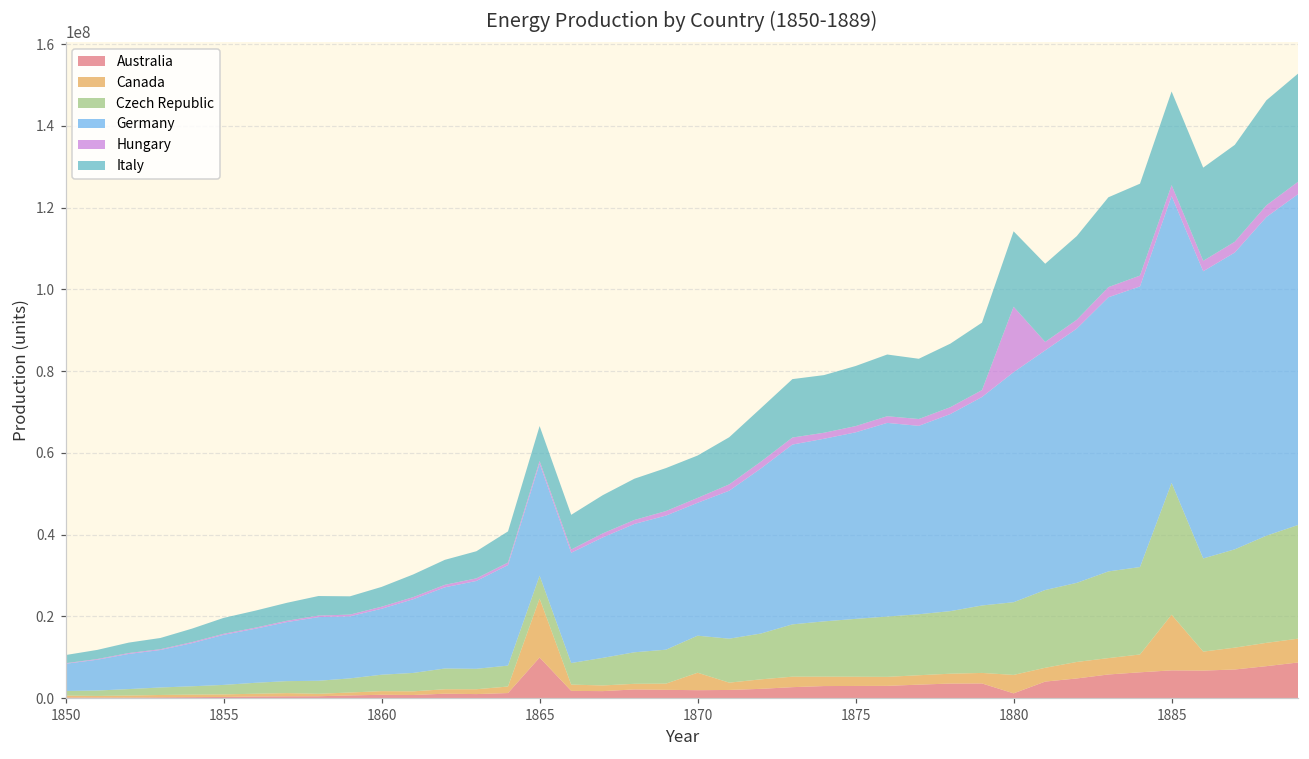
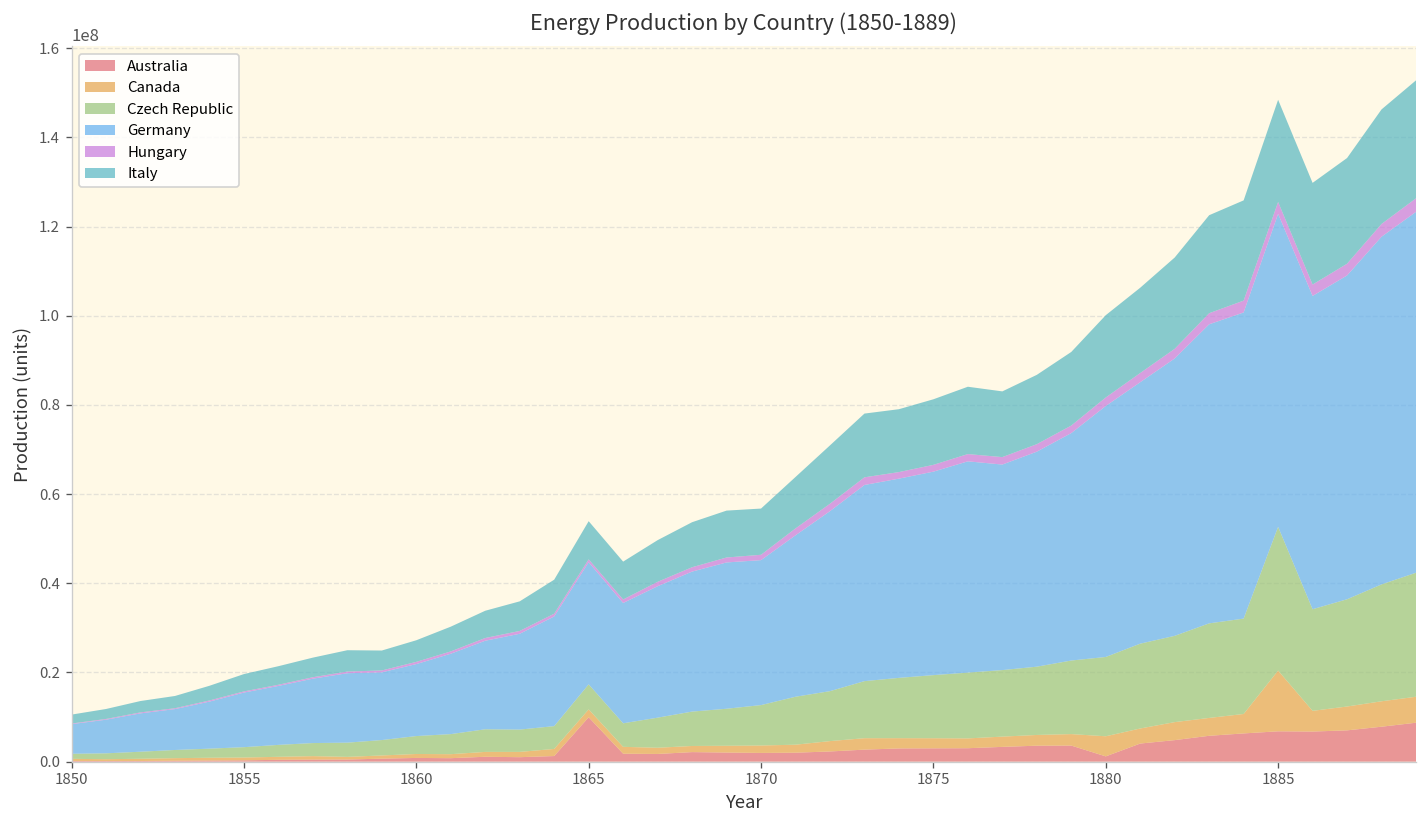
  {
    "Australia": {
      "1860": 1000000,
      "1865": 10000000,
      "1870": 2000000,
      "1875": 3000000,
      "1880": 1000000,
      "1885": 7000000
    },
    "Canada": {
      "1860": 1000000,
-     "1865": 14000000,
-     "1870": 4000000,
+     "1865": 2000000,
+     "1870": 2000000,
      "1875": 2000000,
      "1880": 5000000,
      "1885": 14000000
    },
    "Czech Republic": {
      "1850": 1000000,
      "1855": 2000000,
      "1860": 4000000,
      "1865": 6000000,
      "1870": 9000000,
      "1875": 14000000,
      "1880": 18000000,
      "1885": 32000000
    },
    "Hungary": {
      "1870": 1000000,
      "1875": 2000000,
-     "1880": 16000000,
+     "1880": 2000000,
      "1885": 3000000
    }
  }
